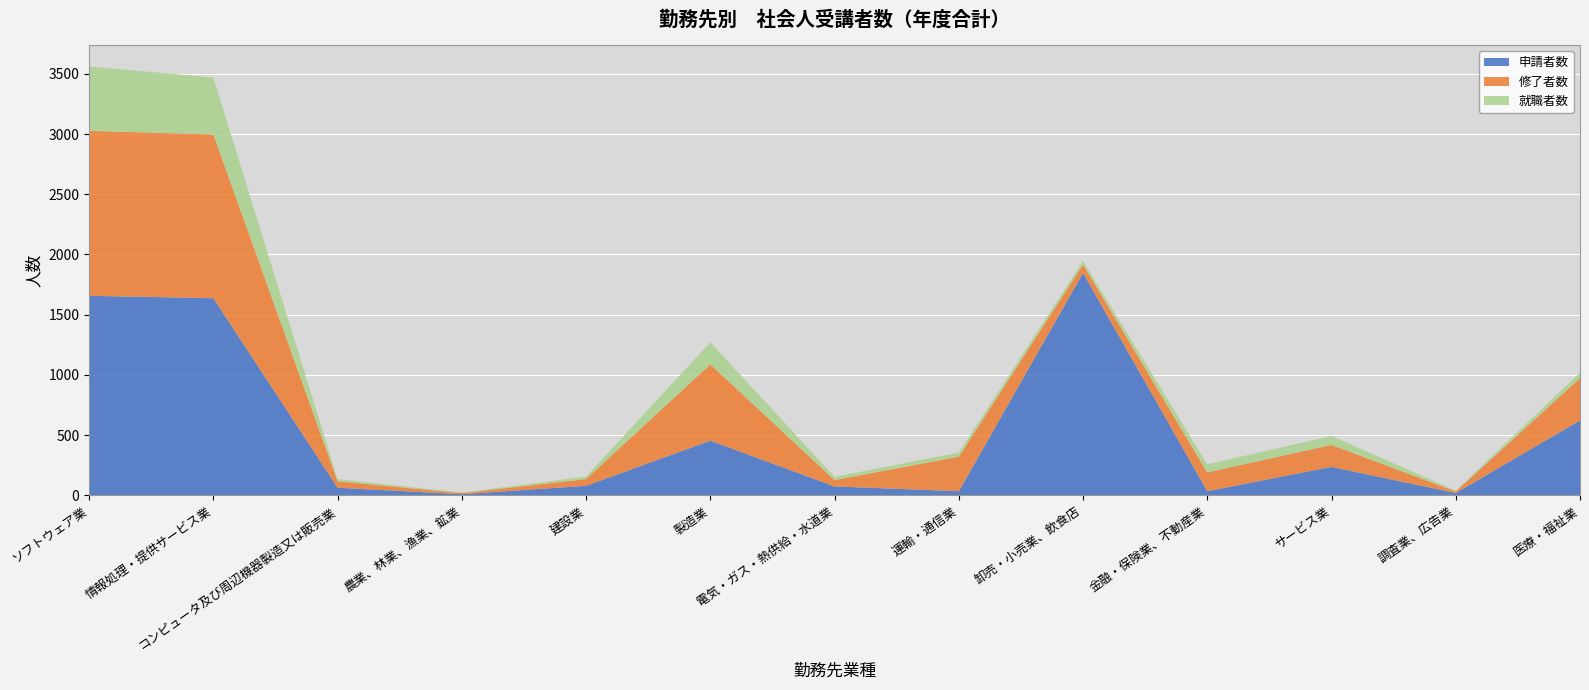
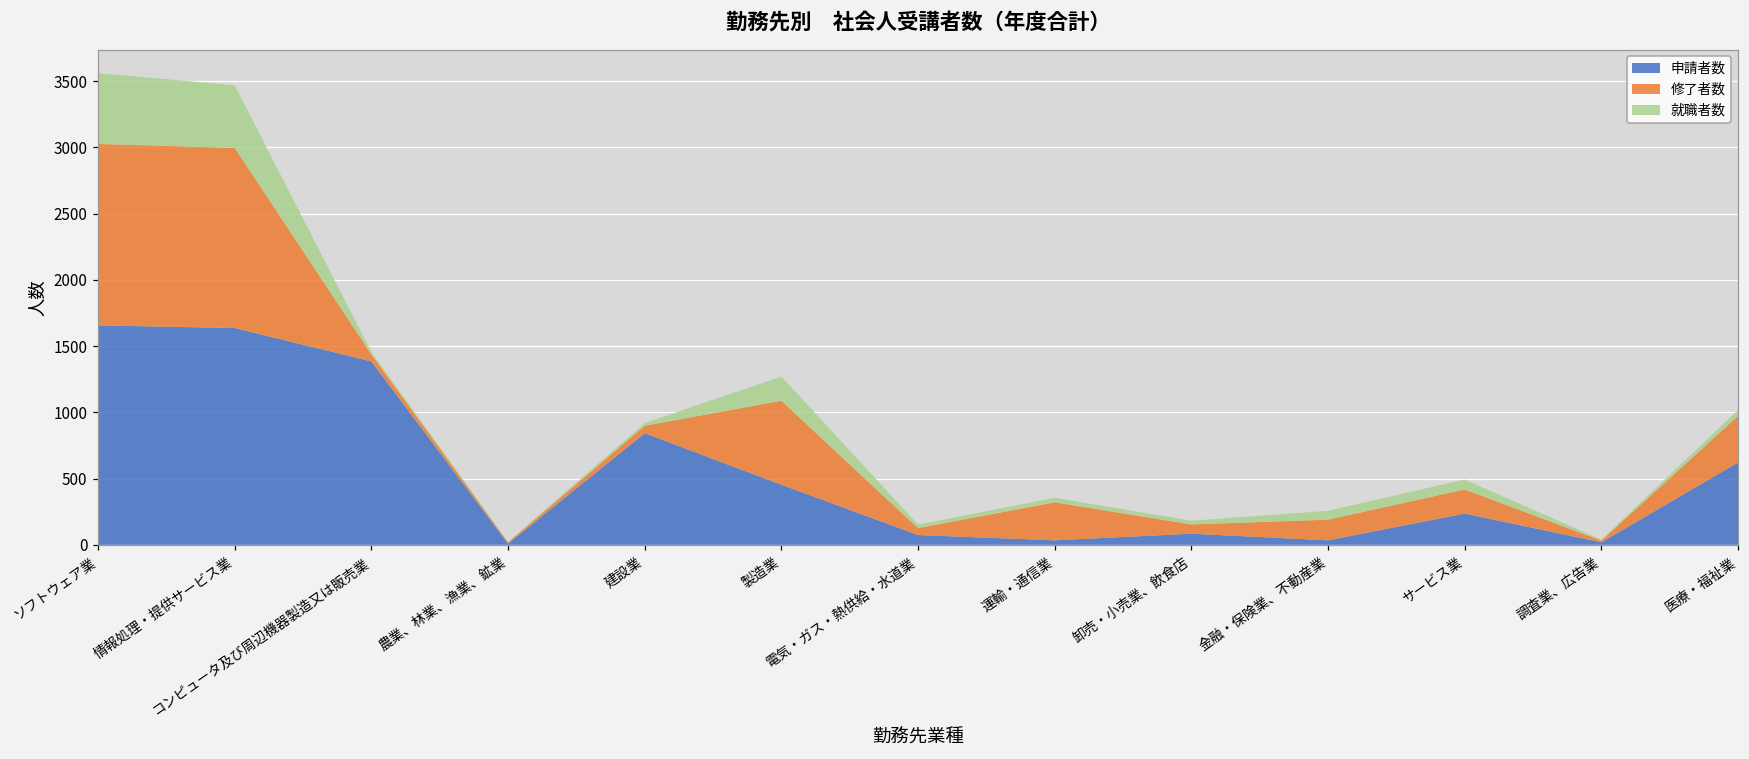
  {
    "申請者数": {
      "ソフトウェア業": 1660,
      "情報処理・提供サービス業": 1640,
-     "コンピュータ及び周辺機器製造又は販売業": 60,
-     "建設業": 80,
+     "コンピュータ及び周辺機器製造又は販売業": 1390,
+     "建設業": 840,
      "製造業": 450,
      "電気・ガス・熱供給・水道業": 70,
      "運輸・通信業": 30,
-     "卸売・小売業、飲食店": 1850,
+     "卸売・小売業、飲食店": 80,
      "金融・保険業、不動産業": 30,
      "サービス業": 240,
      "医療・福祉業": 620
    },
    "修了者数": {
      "ソフトウェア業": 1370,
      "情報処理・提供サービス業": 1360,
      "製造業": 630,
      "電気・ガス・熱供給・水道業": 50,
      "運輸・通信業": 290,
      "卸売・小売業、飲食店": 70,
      "金融・保険業、不動産業": 160,
      "サービス業": 180,
      "医療・福祉業": 350
    },
    "就職者数": {
      "ソフトウェア業": 530,
      "情報処理・提供サービス業": 470,
      "製造業": 180,
      "電気・ガス・熱供給・水道業": 30,
      "運輸・通信業": 30,
      "卸売・小売業、飲食店": 30,
      "金融・保険業、不動産業": 70,
      "サービス業": 80,
      "医療・福祉業": 50
    }
  }
